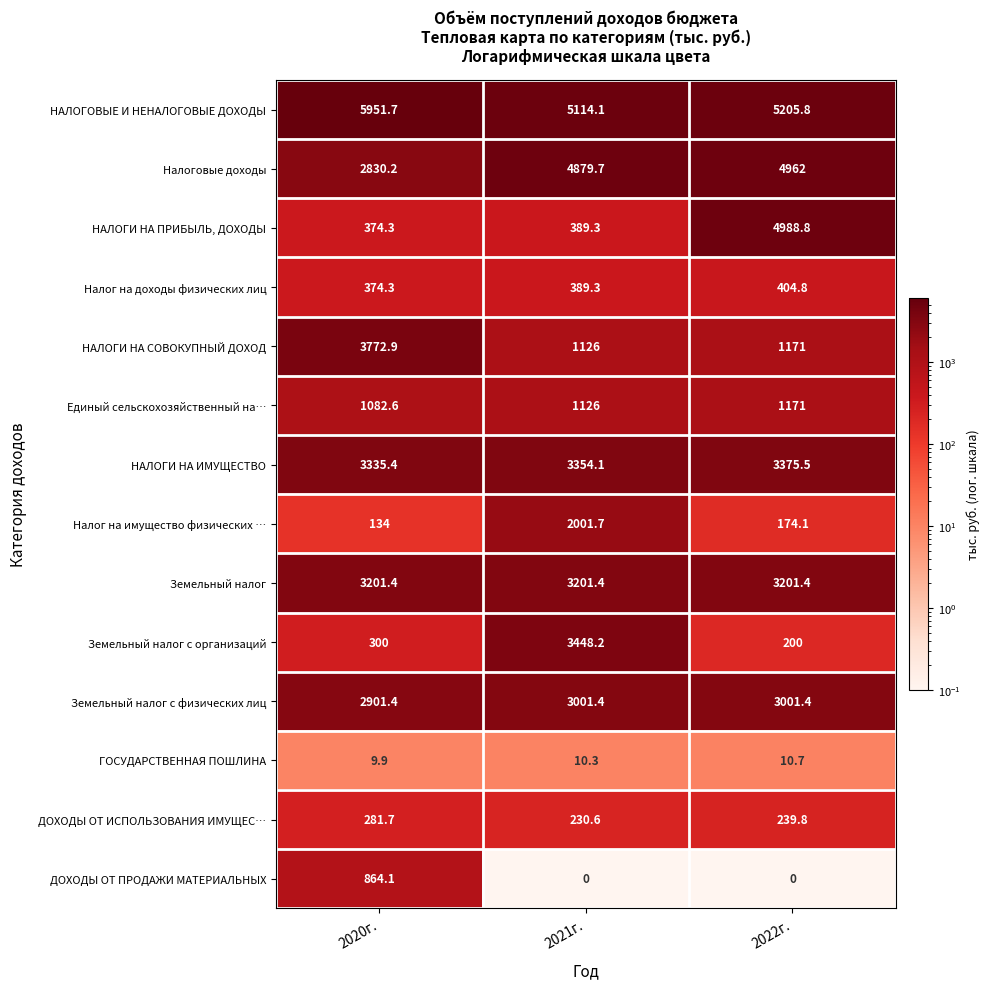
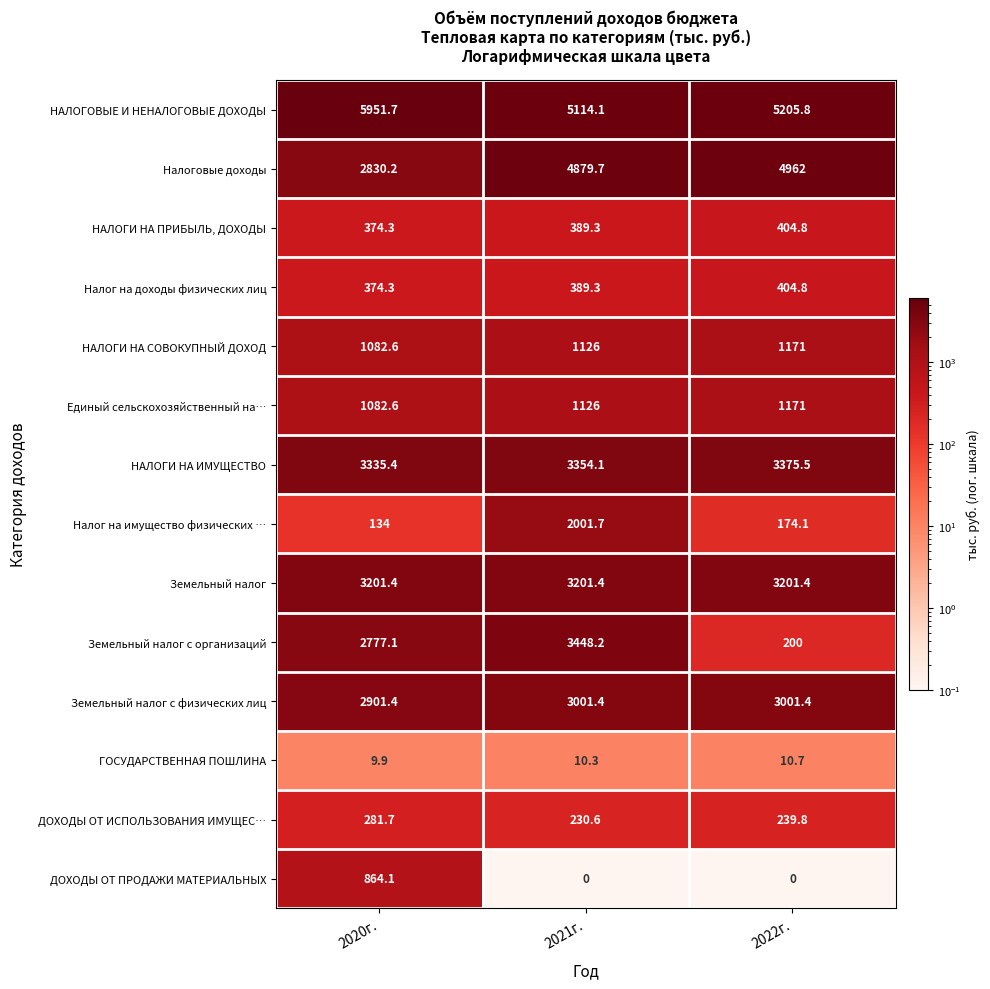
  {
    "НАЛОГОВЫЕ И НЕНАЛОГОВЫЕ ДОХОДЫ": {
      "2020г.": 5951.7,
      "2021г.": 5114.1,
      "2022г.": 5205.8
    },
    "Налоговые доходы": {
      "2020г.": 2830.2,
      "2021г.": 4879.7,
      "2022г.": 4962
    },
    "НАЛОГИ НА ПРИБЫЛЬ, ДОХОДЫ": {
      "2020г.": 374.3,
      "2021г.": 389.3,
-     "2022г.": 4988.8
+     "2022г.": 404.8
    },
    "Налог на доходы физических лиц": {
      "2020г.": 374.3,
      "2021г.": 389.3,
      "2022г.": 404.8
    },
    "НАЛОГИ НА СОВОКУПНЫЙ ДОХОД": {
-     "2020г.": 3772.9,
+     "2020г.": 1082.6,
      "2021г.": 1126,
      "2022г.": 1171
    },
    "Единый сельскохозяйственный на…": {
      "2020г.": 1082.6,
      "2021г.": 1126,
      "2022г.": 1171
    },
    "НАЛОГИ НА ИМУЩЕСТВО": {
      "2020г.": 3335.4,
      "2021г.": 3354.1,
      "2022г.": 3375.5
    },
    "Налог на имущество физических …": {
      "2020г.": 134,
      "2021г.": 2001.7,
      "2022г.": 174.1
    },
    "Земельный налог": {
      "2020г.": 3201.4,
      "2021г.": 3201.4,
      "2022г.": 3201.4
    },
    "Земельный налог с организаций": {
-     "2020г.": 300,
+     "2020г.": 2777.1,
      "2021г.": 3448.2,
      "2022г.": 200
    },
    "Земельный налог с физических лиц": {
      "2020г.": 2901.4,
      "2021г.": 3001.4,
      "2022г.": 3001.4
    },
    "ГОСУДАРСТВЕННАЯ ПОШЛИНА": {
      "2020г.": 9.9,
      "2021г.": 10.3,
      "2022г.": 10.7
    },
    "ДОХОДЫ ОТ ИСПОЛЬЗОВАНИЯ ИМУЩЕС…": {
      "2020г.": 281.7,
      "2021г.": 230.6,
      "2022г.": 239.8
    },
    "ДОХОДЫ ОТ ПРОДАЖИ МАТЕРИАЛЬНЫХ": {
      "2020г.": 864.1,
      "2021г.": 0,
      "2022г.": 0
    }
  }
